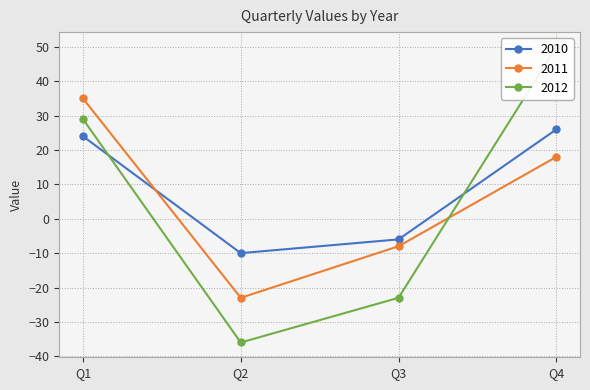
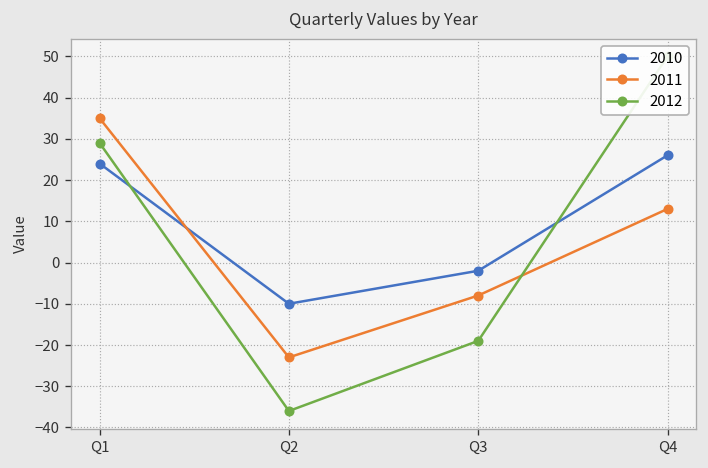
  {
    "2010": {
      "Q1": 24,
      "Q2": -10,
-     "Q3": -6,
+     "Q3": -2,
      "Q4": 26
    },
    "2011": {
      "Q1": 35,
      "Q2": -23,
      "Q3": -8,
-     "Q4": 18
+     "Q4": 13
    },
    "2012": {
      "Q1": 29,
      "Q2": -36,
-     "Q3": -23
+     "Q3": -19
    }
  }
